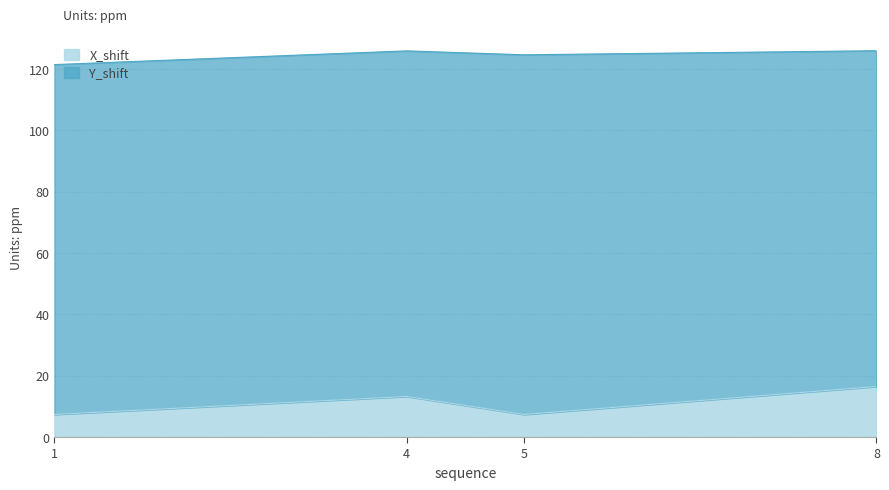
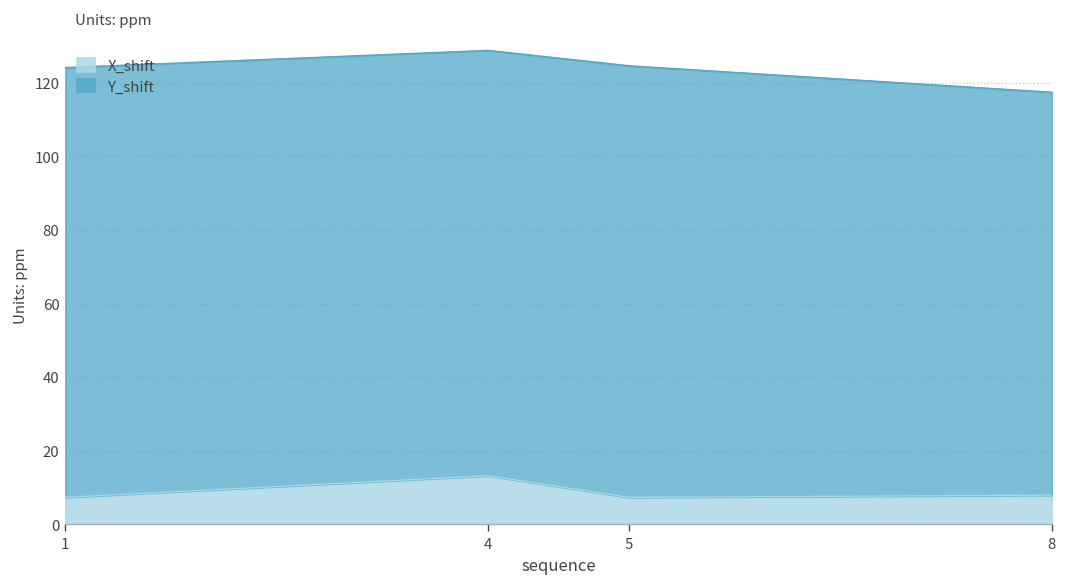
  {
    "X_shift": {
      "1": 7,
      "4": 13,
      "5": 7,
-     "8": 16
+     "8": 8
    },
    "Y_shift": {
-     "1": 114,
-     "4": 113,
+     "1": 117,
+     "4": 116,
      "5": 117,
      "8": 110
    }
  }
